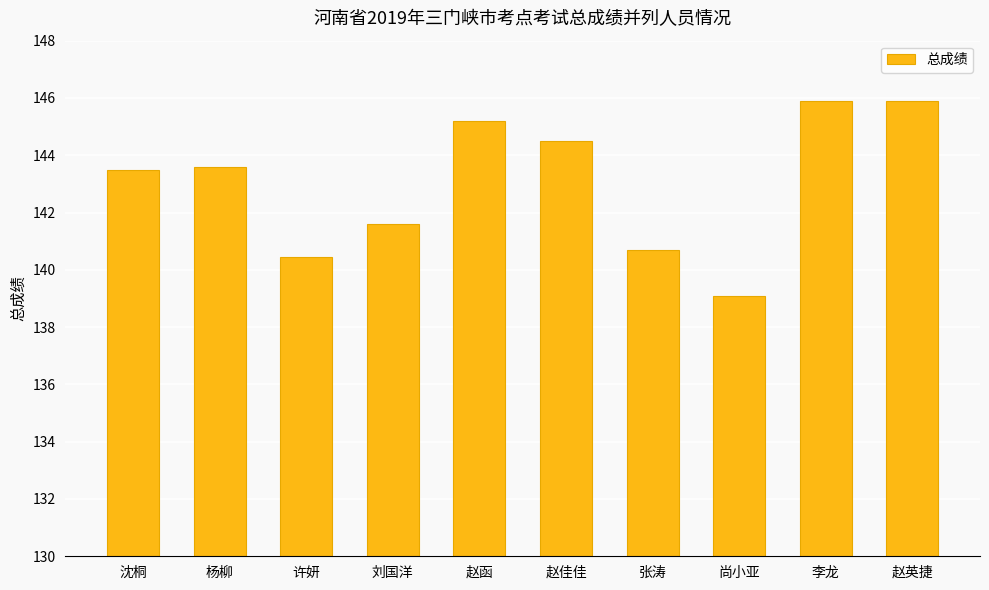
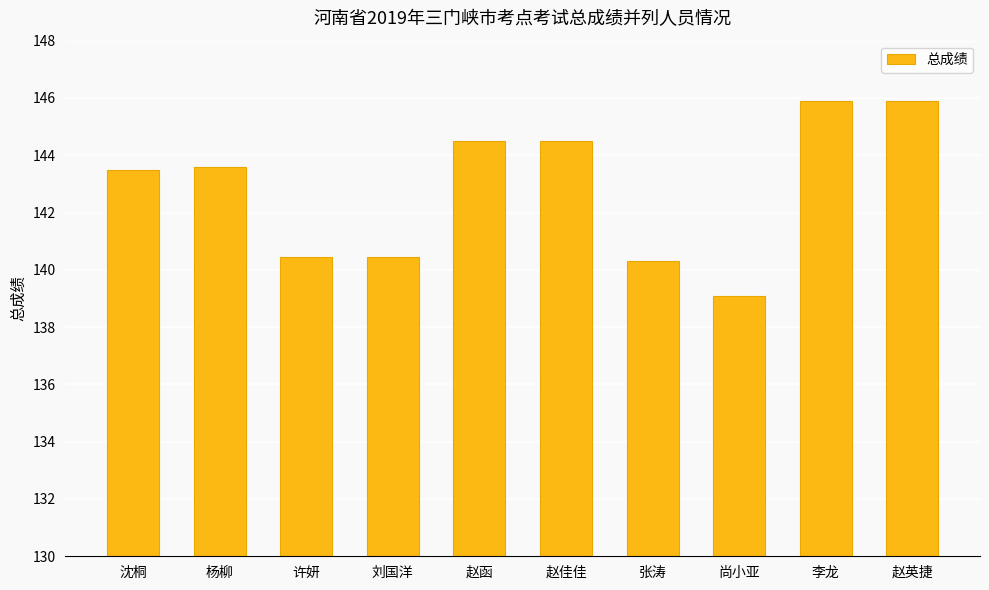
  {
    "沈桐": 143.5,
    "杨柳": 143.6,
    "许妍": 140.5,
-   "刘国洋": 141.6,
-   "赵函": 145.2,
+   "刘国洋": 140.5,
+   "赵函": 144.5,
    "赵佳佳": 144.5,
-   "张涛": 140.7,
+   "张涛": 140.3,
    "尚小亚": 139.1,
    "李龙": 145.9,
    "赵英捷": 145.9
  }
